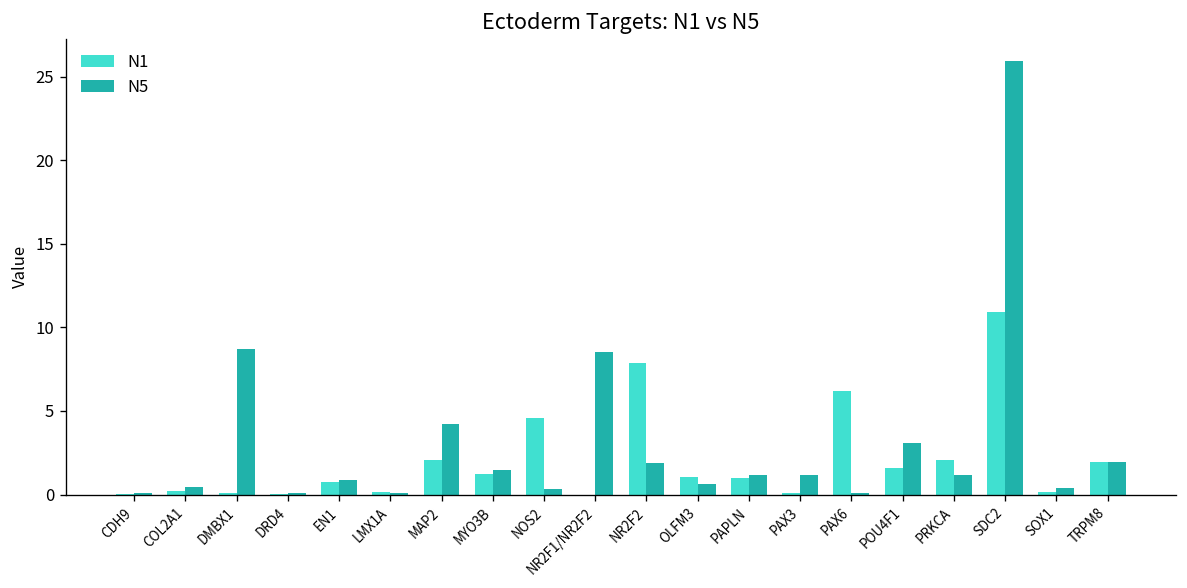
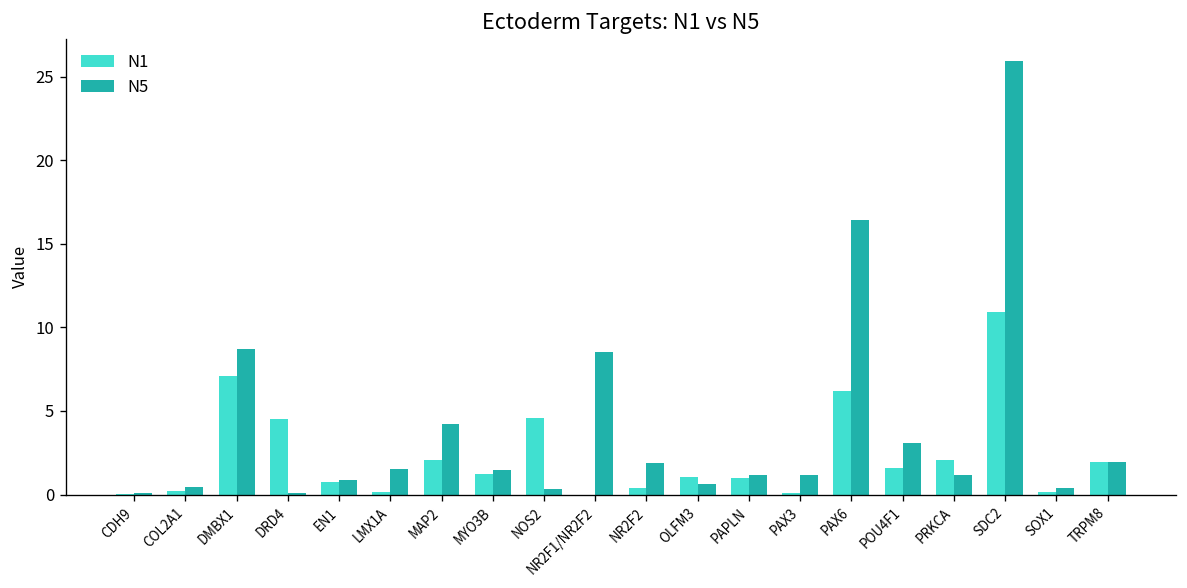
  {
    "N1": {
      "COL2A1": 0.2,
-     "DMBX1": 0.1,
-     "DRD4": 0.0,
+     "DMBX1": 7.1,
+     "DRD4": 4.5,
      "EN1": 0.7,
      "MAP2": 2.1,
      "MYO3B": 1.2,
      "NOS2": 4.6,
      "NR2F1/NR2F2": 0.0,
-     "NR2F2": 7.9,
+     "NR2F2": 0.4,
      "OLFM3": 1.0,
      "PAPLN": 1.0,
      "PAX6": 6.2,
      "POU4F1": 1.6,
      "PRKCA": 2.1,
      "SDC2": 10.9,
      "TRPM8": 1.9
    },
    "N5": {
      "COL2A1": 0.5,
      "DMBX1": 8.7,
      "EN1": 0.9,
-     "LMX1A": 0.1,
+     "LMX1A": 1.5,
      "MAP2": 4.2,
      "MYO3B": 1.5,
      "NOS2": 0.3,
      "NR2F1/NR2F2": 8.5,
      "NR2F2": 1.9,
      "OLFM3": 0.6,
      "PAPLN": 1.1,
      "PAX3": 1.2,
-     "PAX6": 0.1,
+     "PAX6": 16.4,
      "POU4F1": 3.1,
      "PRKCA": 1.2,
      "SDC2": 26.0,
      "SOX1": 0.4,
      "TRPM8": 1.9
    }
  }
